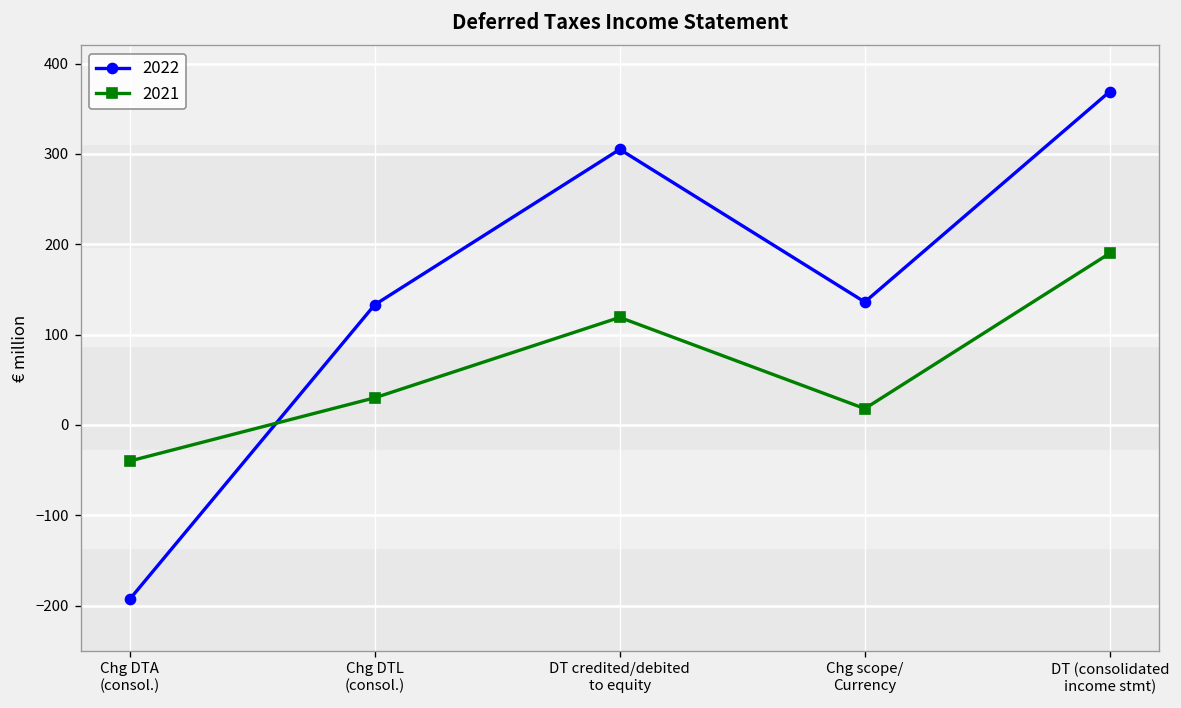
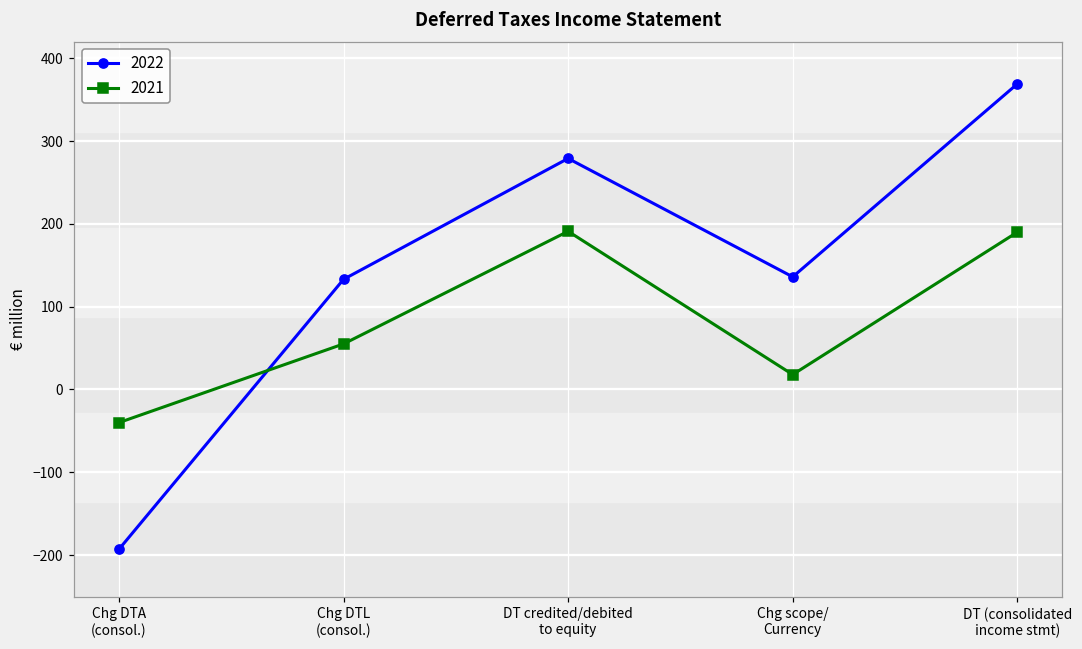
  {
    "2022": {
      "Chg DTA (consol.)": -190,
      "Chg DTL (consol.)": 130,
-     "DT credited/debited to equity": 310,
+     "DT credited/debited to equity": 280,
      "Chg scope/ Currency": 140,
      "DT (consolidated income stmt)": 370
    },
    "2021": {
      "Chg DTA (consol.)": -40,
-     "Chg DTL (consol.)": 30,
-     "DT credited/debited to equity": 120,
+     "Chg DTL (consol.)": 60,
+     "DT credited/debited to equity": 190,
      "Chg scope/ Currency": 20,
      "DT (consolidated income stmt)": 190
    }
  }
